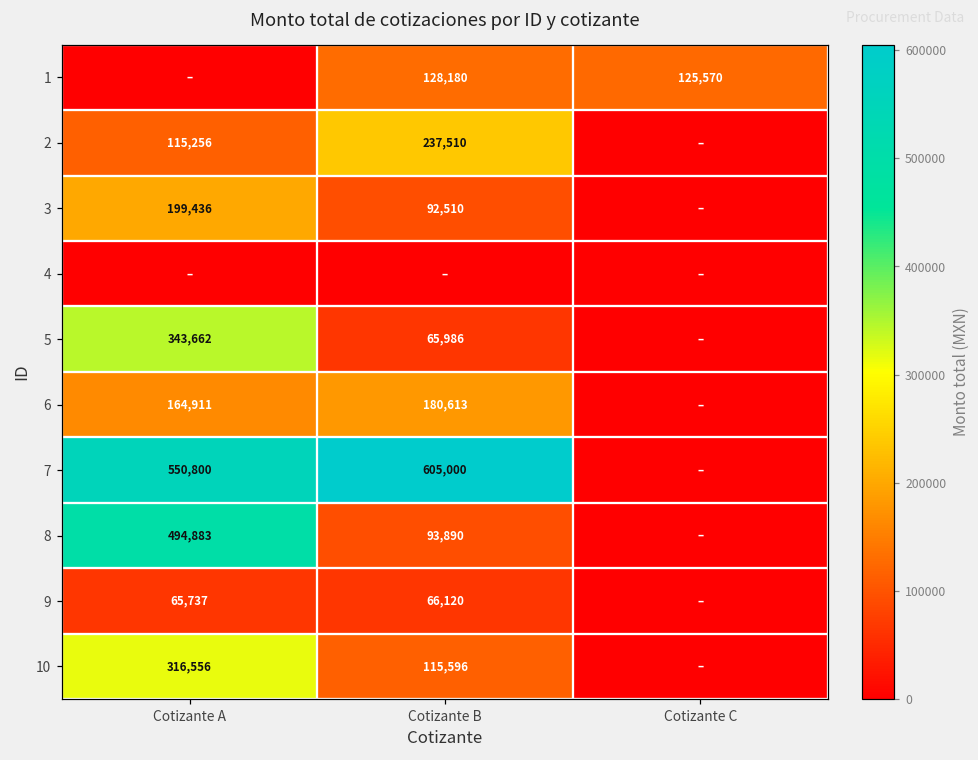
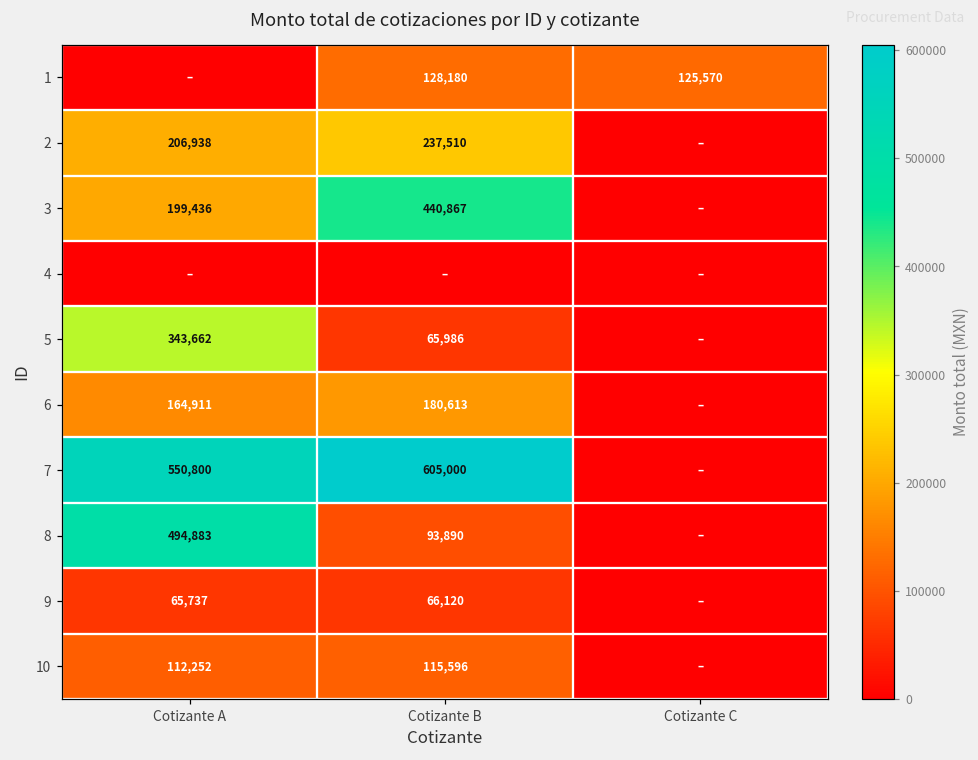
  {
    "1": {
      "Cotizante B": "128,180",
      "Cotizante C": "125,570"
    },
    "2": {
-     "Cotizante A": "115,256",
+     "Cotizante A": "206,938",
      "Cotizante B": "237,510"
    },
    "3": {
      "Cotizante A": "199,436",
-     "Cotizante B": "92,510"
+     "Cotizante B": "440,867"
    },
    "5": {
      "Cotizante A": "343,662",
      "Cotizante B": "65,986"
    },
    "6": {
      "Cotizante A": "164,911",
      "Cotizante B": "180,613"
    },
    "7": {
      "Cotizante A": "550,800",
      "Cotizante B": "605,000"
    },
    "8": {
      "Cotizante A": "494,883",
      "Cotizante B": "93,890"
    },
    "9": {
      "Cotizante A": "65,737",
      "Cotizante B": "66,120"
    },
    "10": {
-     "Cotizante A": "316,556",
+     "Cotizante A": "112,252",
      "Cotizante B": "115,596"
    }
  }
